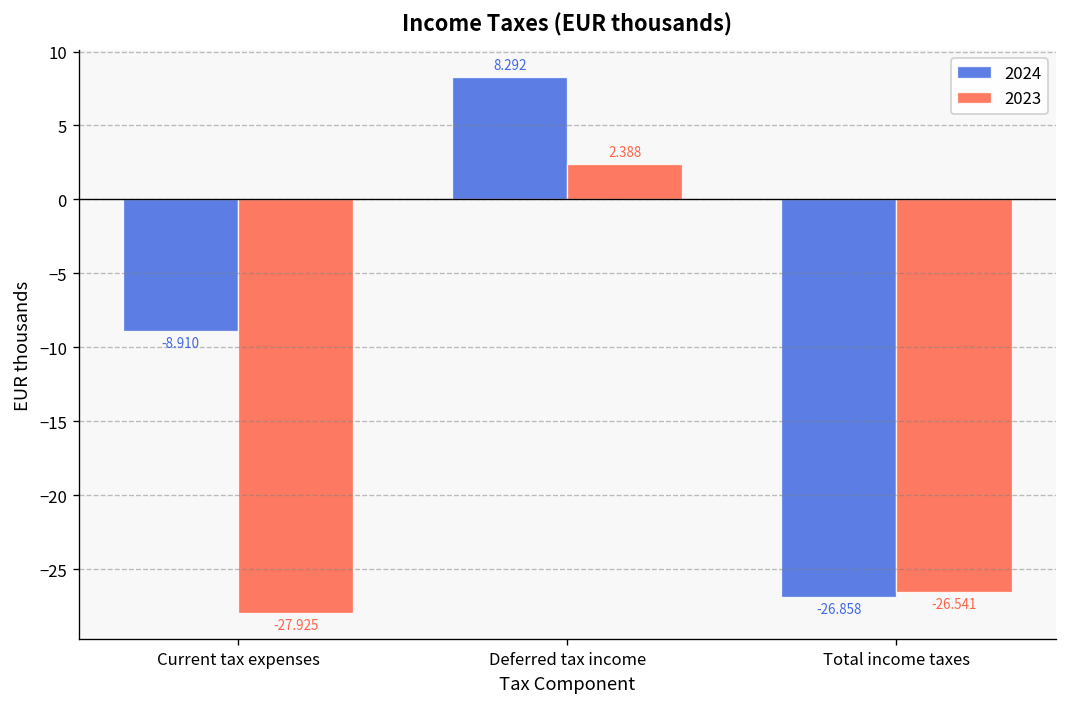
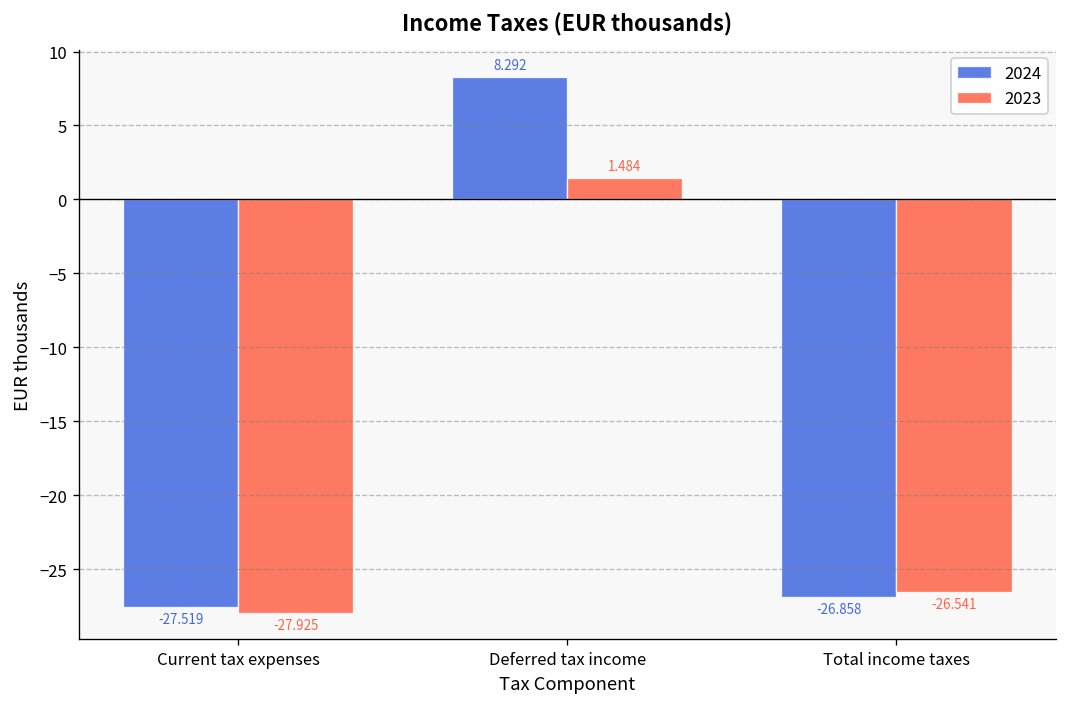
  {
    "2024": {
-     "Current tax expenses": -8.910,
+     "Current tax expenses": -27.519,
      "Deferred tax income": 8.292,
      "Total income taxes": -26.858
    },
    "2023": {
      "Current tax expenses": -27.925,
-     "Deferred tax income": 2.388,
+     "Deferred tax income": 1.484,
      "Total income taxes": -26.541
    }
  }
